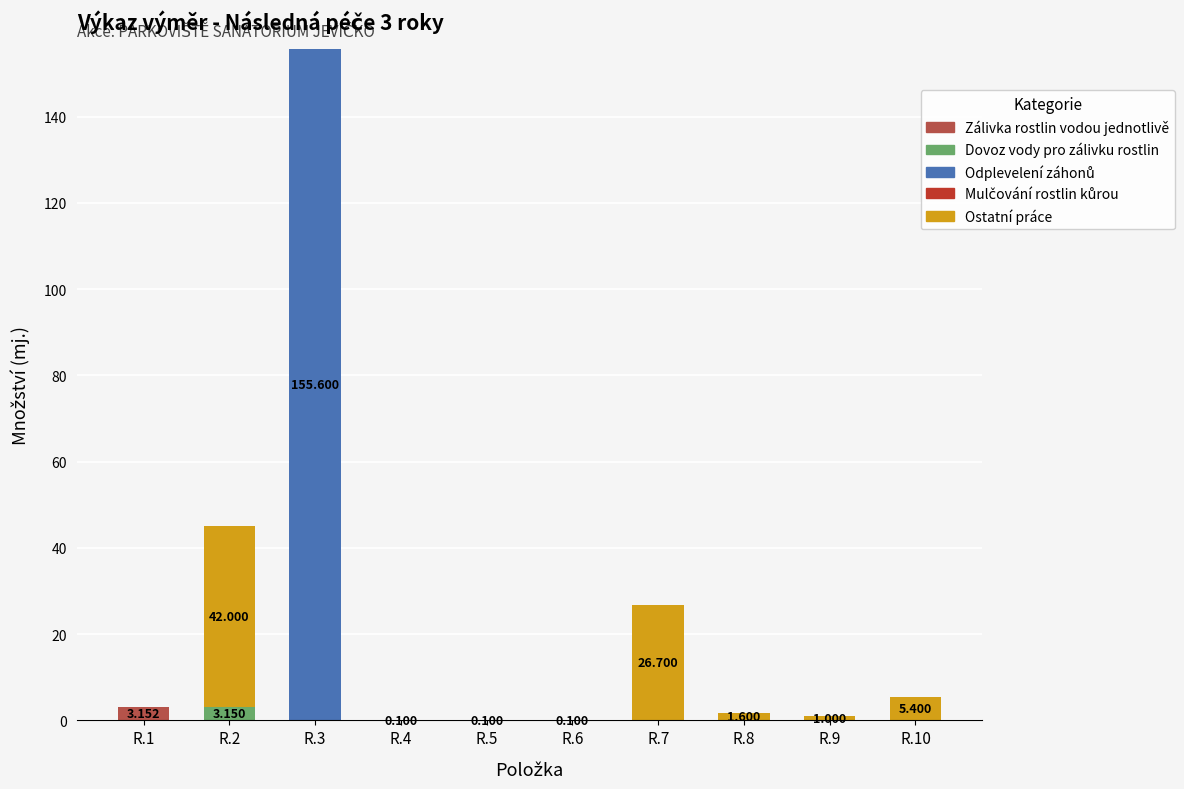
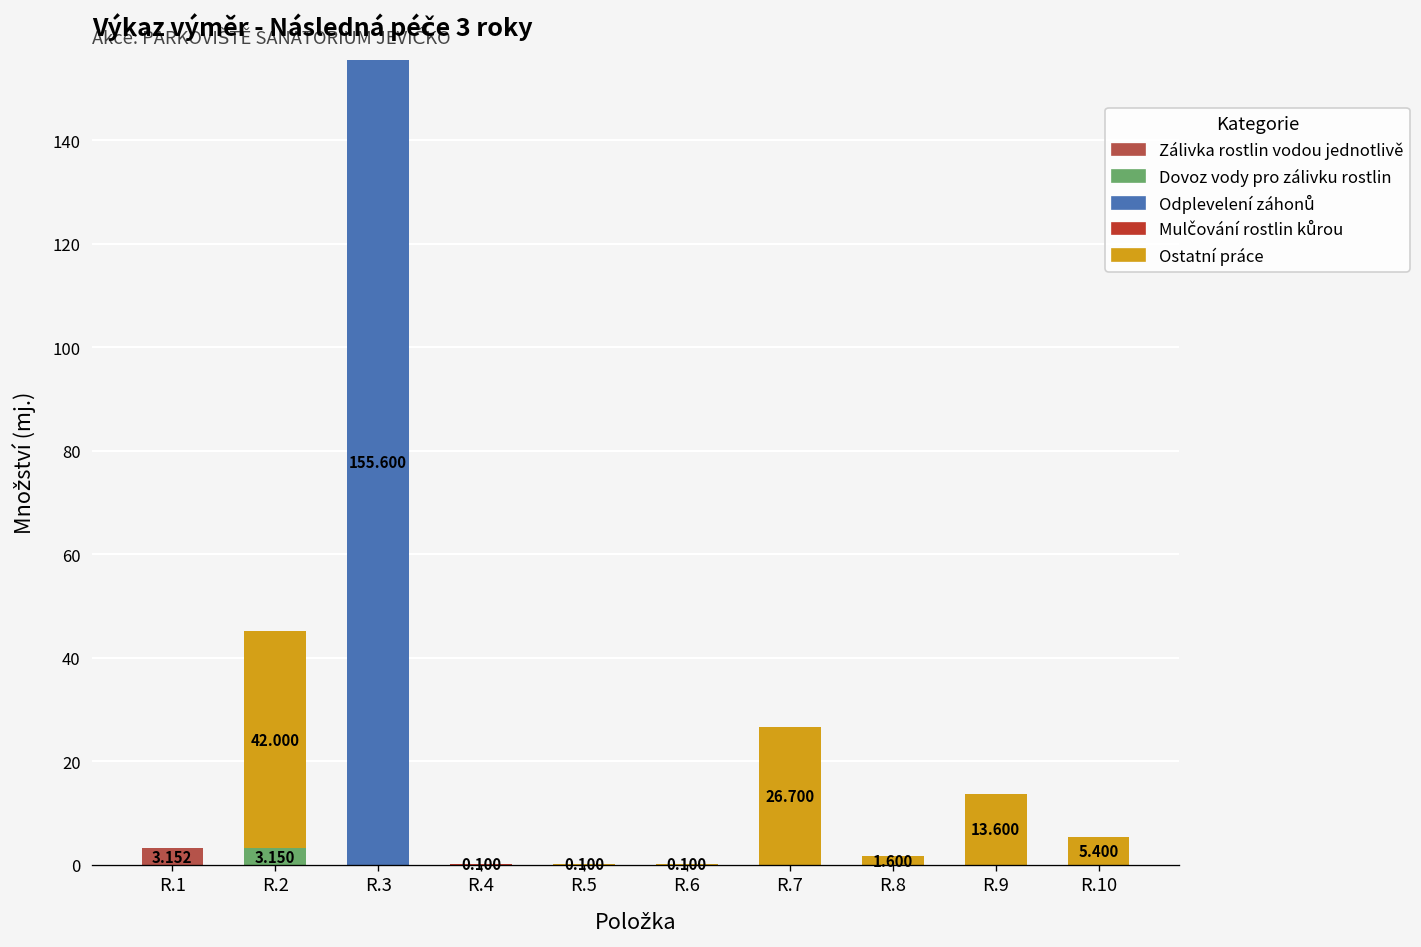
  {
    "Dovoz vody pro zálivku rostlin": {
      "R.2": 3.150
    },
    "Ostatní práce": {
      "R.2": 42.000,
      "R.5": 0.100,
      "R.6": 0.100,
      "R.7": 26.700,
      "R.8": 1.600,
-     "R.9": 1.000,
+     "R.9": 13.600,
      "R.10": 5.400
    }
  }
